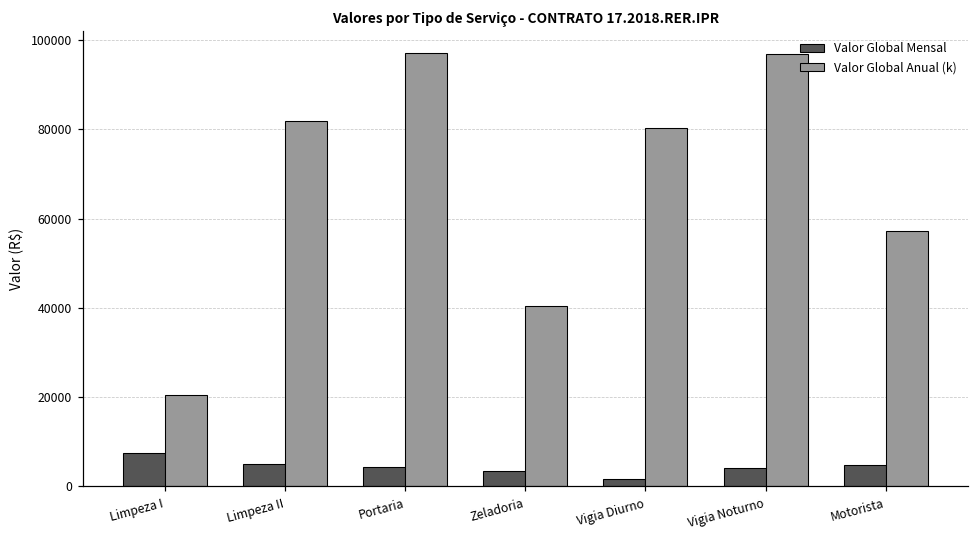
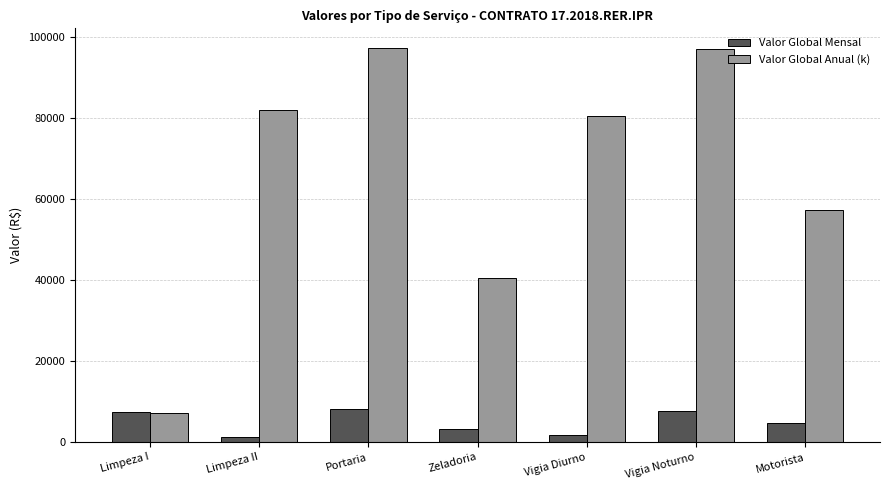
  {
    "Valor Global Mensal": {
      "Limpeza I": 8000,
-     "Limpeza II": 5000,
-     "Portaria": 4000,
+     "Limpeza II": 1000,
+     "Portaria": 8000,
      "Zeladoria": 3000,
      "Vigia Diurno": 2000,
-     "Vigia Noturno": 4000,
+     "Vigia Noturno": 8000,
      "Motorista": 5000
    },
    "Valor Global Anual (k)": {
-     "Limpeza I": 21000,
+     "Limpeza I": 7000,
      "Limpeza II": 82000,
      "Portaria": 97000,
      "Zeladoria": 40000,
      "Vigia Diurno": 80000,
      "Vigia Noturno": 97000,
      "Motorista": 57000
    }
  }
